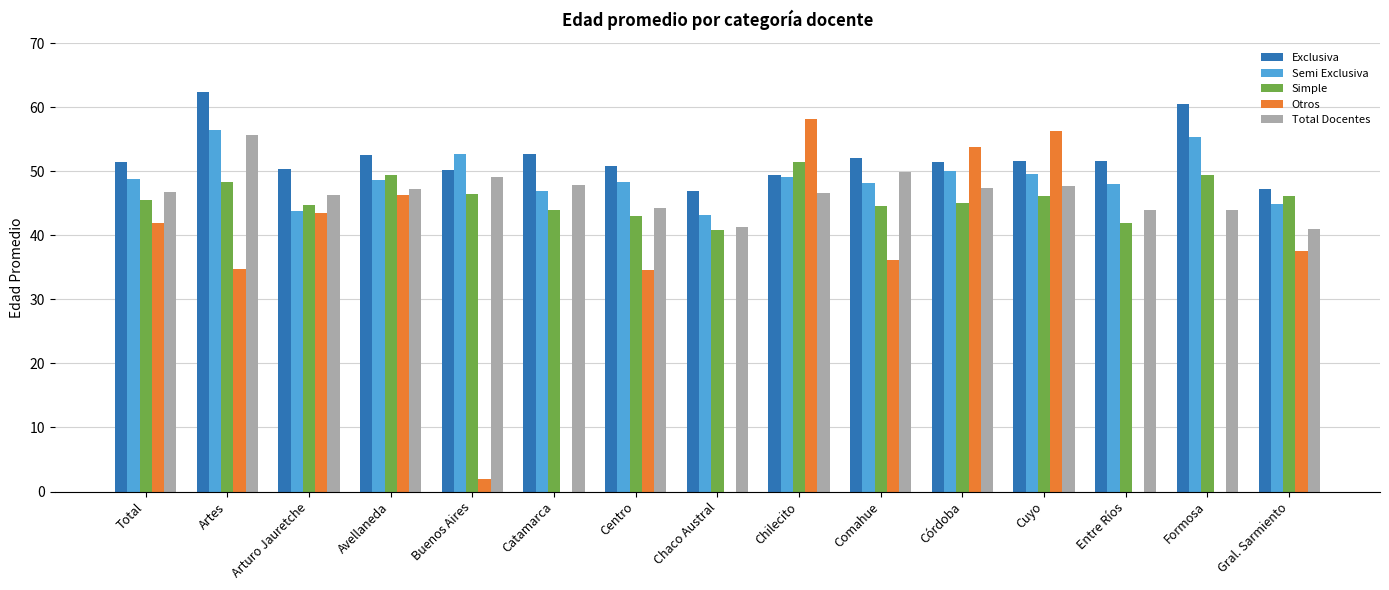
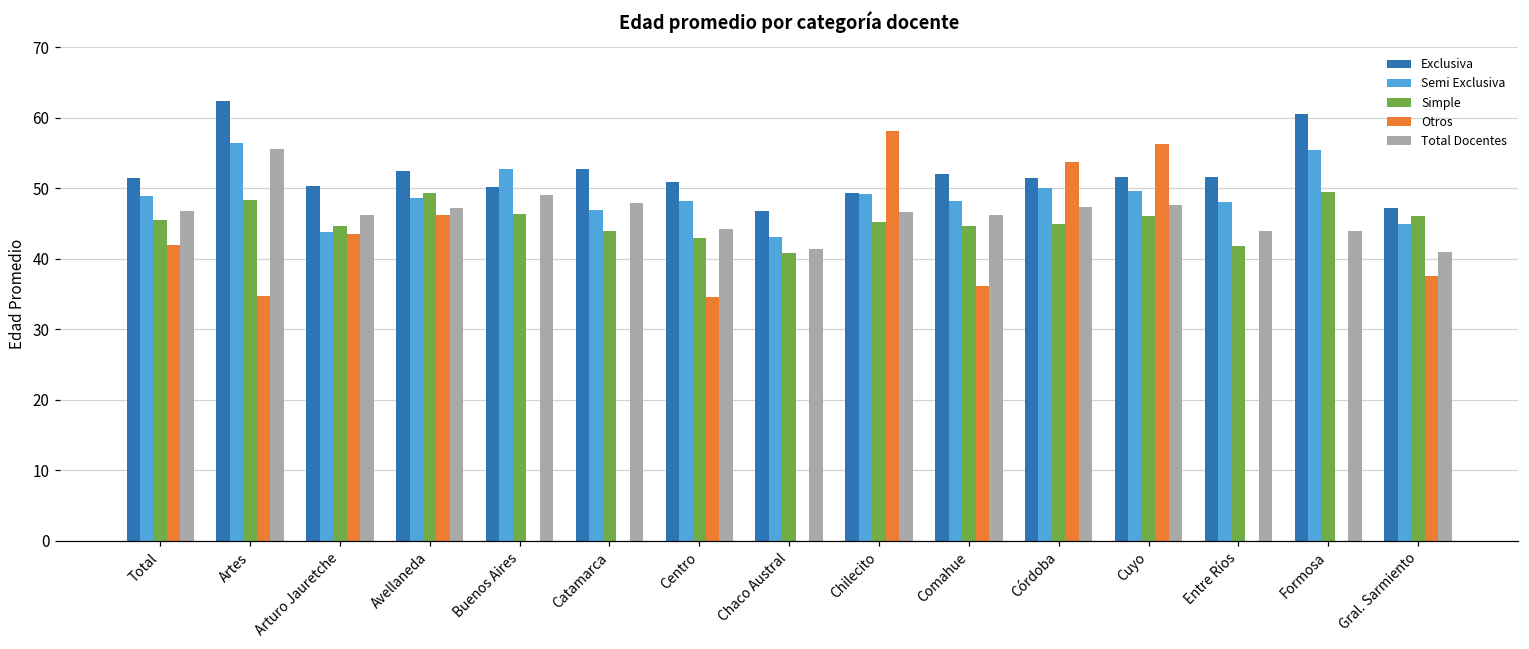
  {
    "Exclusiva": {
      "Total": 51,
      "Artes": 62,
      "Arturo Jauretche": 50,
      "Avellaneda": 53,
      "Buenos Aires": 50,
      "Catamarca": 53,
      "Centro": 51,
      "Chaco Austral": 47,
      "Chilecito": 49,
      "Comahue": 52,
      "Córdoba": 51,
      "Cuyo": 52,
      "Entre Ríos": 52,
      "Formosa": 60,
      "Gral. Sarmiento": 47
    },
    "Semi Exclusiva": {
      "Total": 49,
      "Artes": 56,
      "Arturo Jauretche": 44,
      "Avellaneda": 49,
      "Buenos Aires": 53,
      "Catamarca": 47,
      "Centro": 48,
      "Chaco Austral": 43,
      "Chilecito": 49,
      "Comahue": 48,
      "Córdoba": 50,
      "Cuyo": 50,
      "Entre Ríos": 48,
      "Formosa": 55,
      "Gral. Sarmiento": 45
    },
    "Simple": {
      "Total": 46,
      "Artes": 48,
      "Arturo Jauretche": 45,
      "Avellaneda": 49,
      "Buenos Aires": 46,
      "Catamarca": 44,
      "Centro": 43,
      "Chaco Austral": 41,
-     "Chilecito": 51,
+     "Chilecito": 45,
      "Comahue": 45,
      "Córdoba": 45,
      "Cuyo": 46,
      "Entre Ríos": 42,
      "Formosa": 49,
      "Gral. Sarmiento": 46
    },
    "Otros": {
      "Total": 42,
      "Artes": 35,
      "Arturo Jauretche": 43,
      "Avellaneda": 46,
-     "Buenos Aires": 2,
+     "Buenos Aires": 0,
      "Catamarca": 0,
      "Centro": 35,
      "Chaco Austral": 0,
      "Chilecito": 58,
      "Comahue": 36,
      "Córdoba": 54,
      "Cuyo": 56,
      "Entre Ríos": 0,
      "Formosa": 0,
      "Gral. Sarmiento": 38
    },
    "Total Docentes": {
      "Total": 47,
      "Artes": 56,
      "Arturo Jauretche": 46,
      "Avellaneda": 47,
      "Buenos Aires": 49,
      "Catamarca": 48,
      "Centro": 44,
      "Chaco Austral": 41,
      "Chilecito": 47,
-     "Comahue": 50,
+     "Comahue": 46,
      "Córdoba": 47,
      "Cuyo": 48,
      "Entre Ríos": 44,
      "Formosa": 44,
      "Gral. Sarmiento": 41
    }
  }
